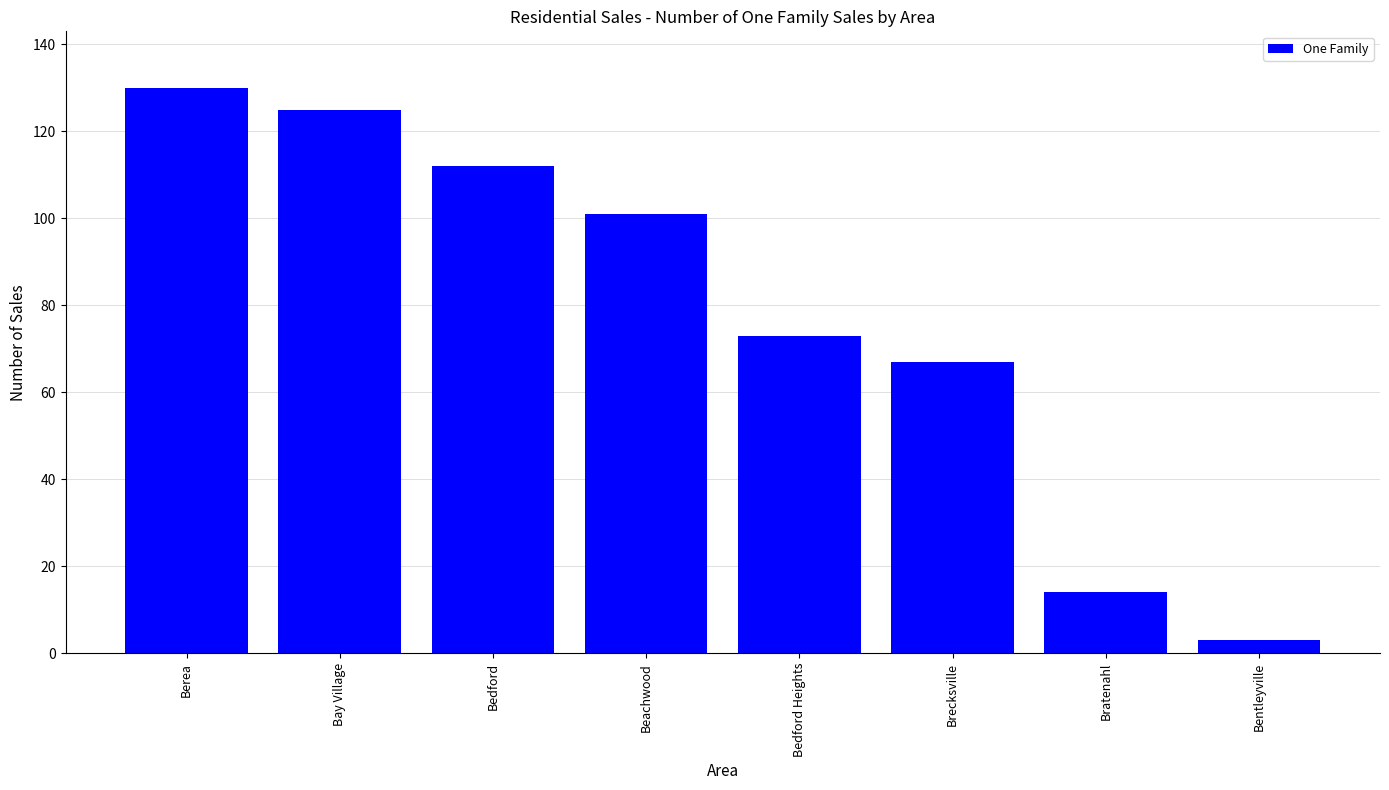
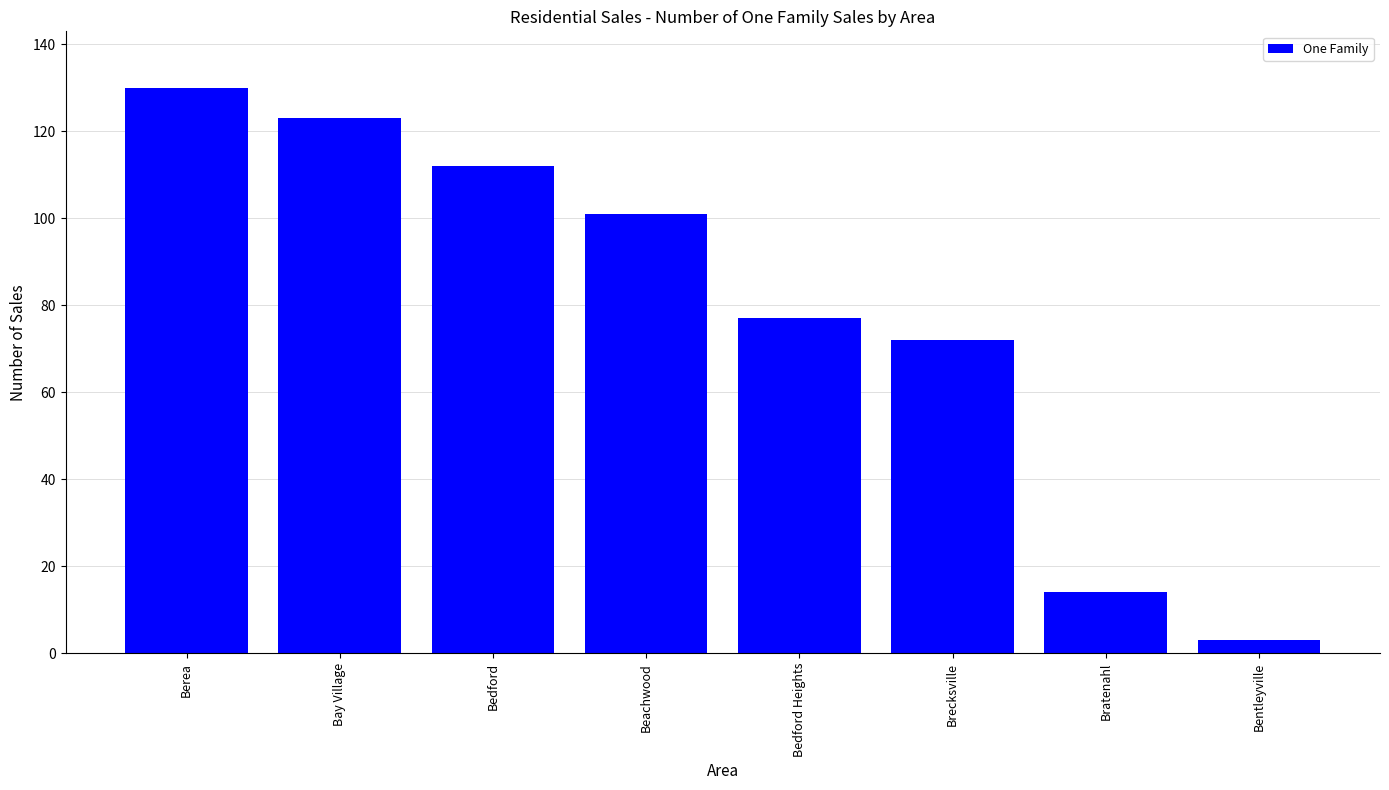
  {
    "Berea": 130,
-   "Bay Village": 125,
+   "Bay Village": 123,
    "Bedford": 112,
    "Beachwood": 101,
-   "Bedford Heights": 73,
-   "Brecksville": 67,
+   "Bedford Heights": 77,
+   "Brecksville": 72,
    "Bratenahl": 14,
    "Bentleyville": 3
  }
